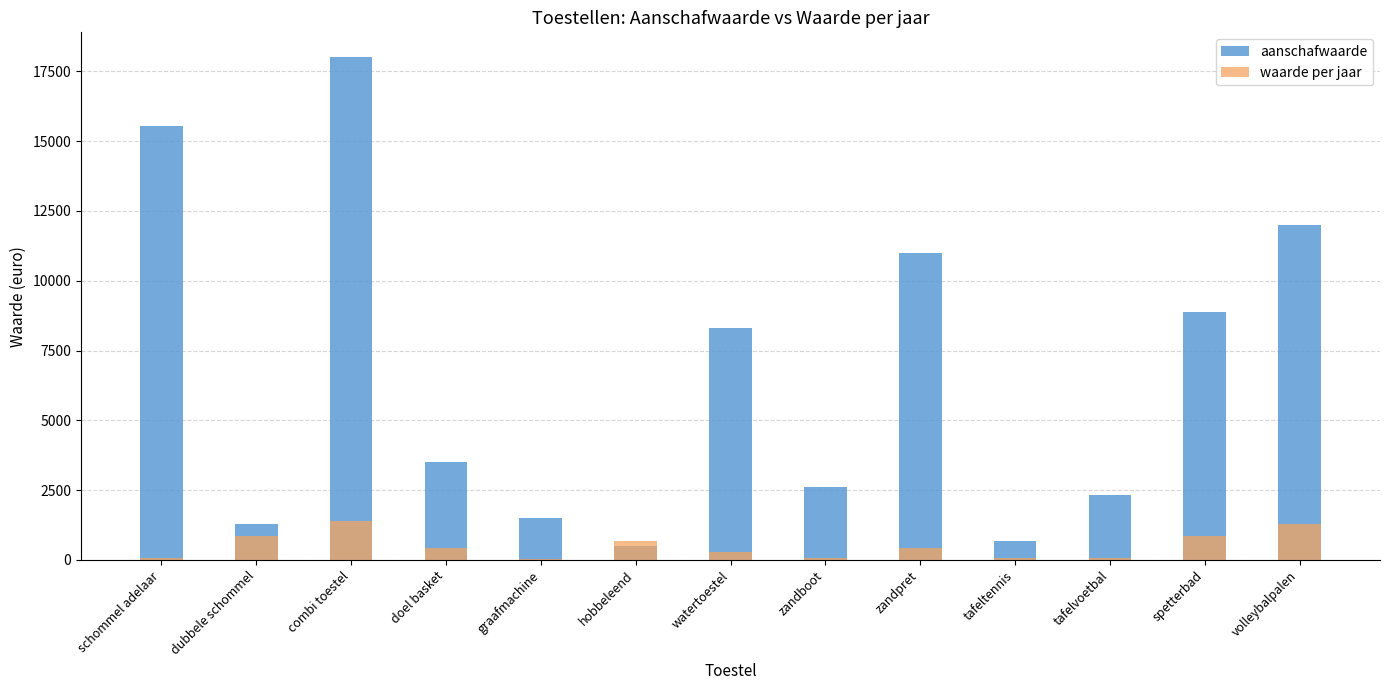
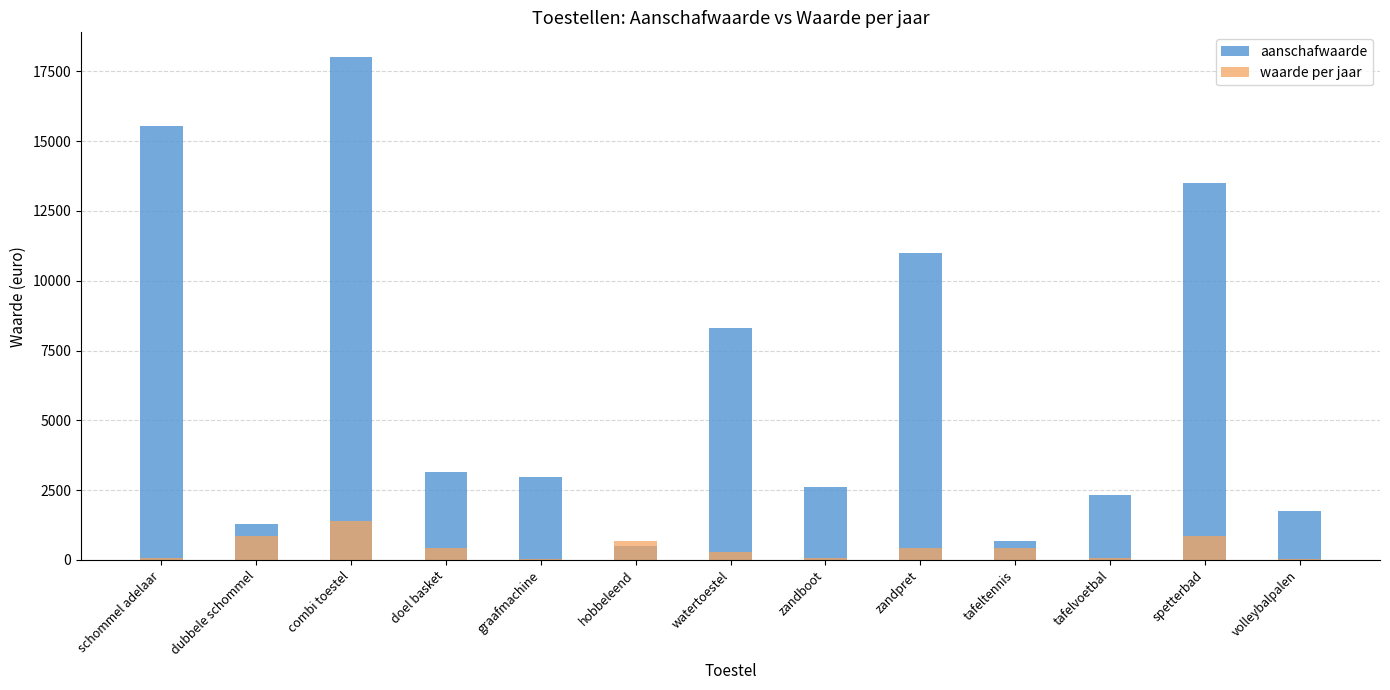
  {
    "aanschafwaarde": {
      "schommel adelaar": 15600,
      "dubbele schommel": 1300,
      "combi toestel": 18000,
-     "doel basket": 3500,
-     "graafmachine": 1500,
+     "doel basket": 3100,
+     "graafmachine": 3000,
      "watertoestel": 8300,
      "zandboot": 2600,
      "zandpret": 11000,
      "tafeltennis": 700,
      "tafelvoetbal": 2300,
-     "spetterbad": 8900,
-     "volleybalpalen": 12000
+     "spetterbad": 13500,
+     "volleybalpalen": 1800
    },
    "waarde per jaar": {
      "hobbeleend": 700,
-     "tafeltennis": 100,
-     "volleybalpalen": 1300
+     "tafeltennis": 400,
+     "volleybalpalen": 0
    }
  }
